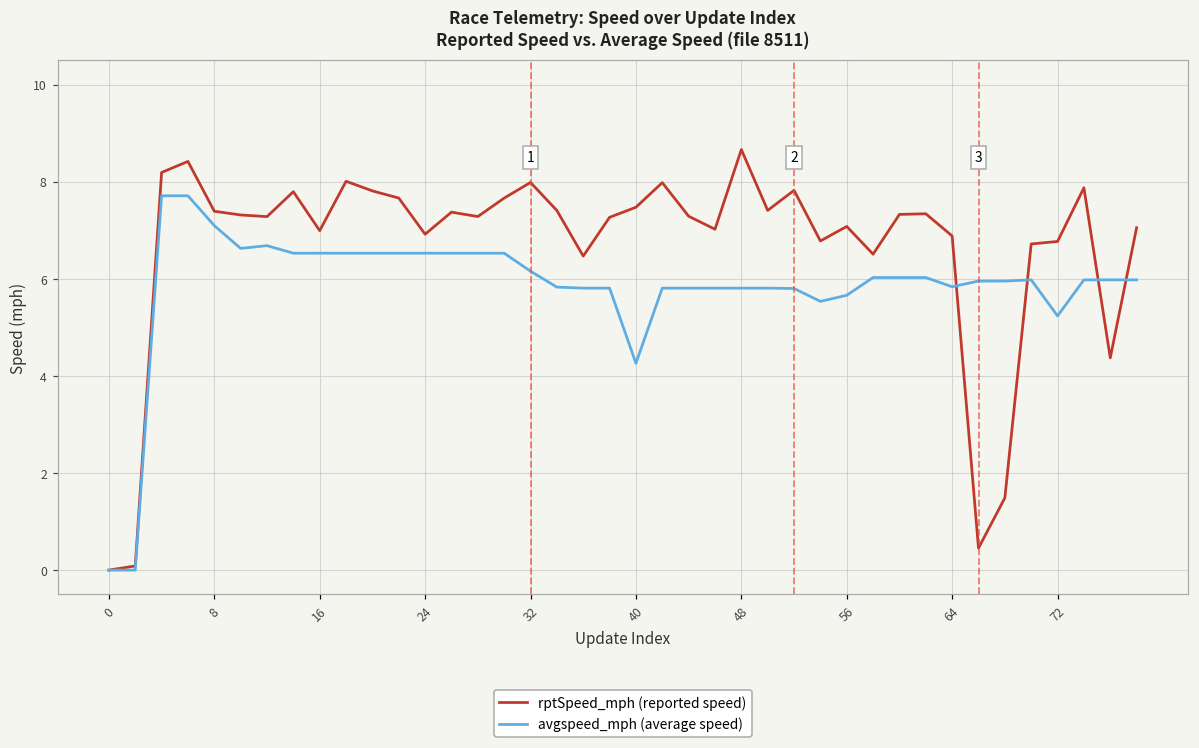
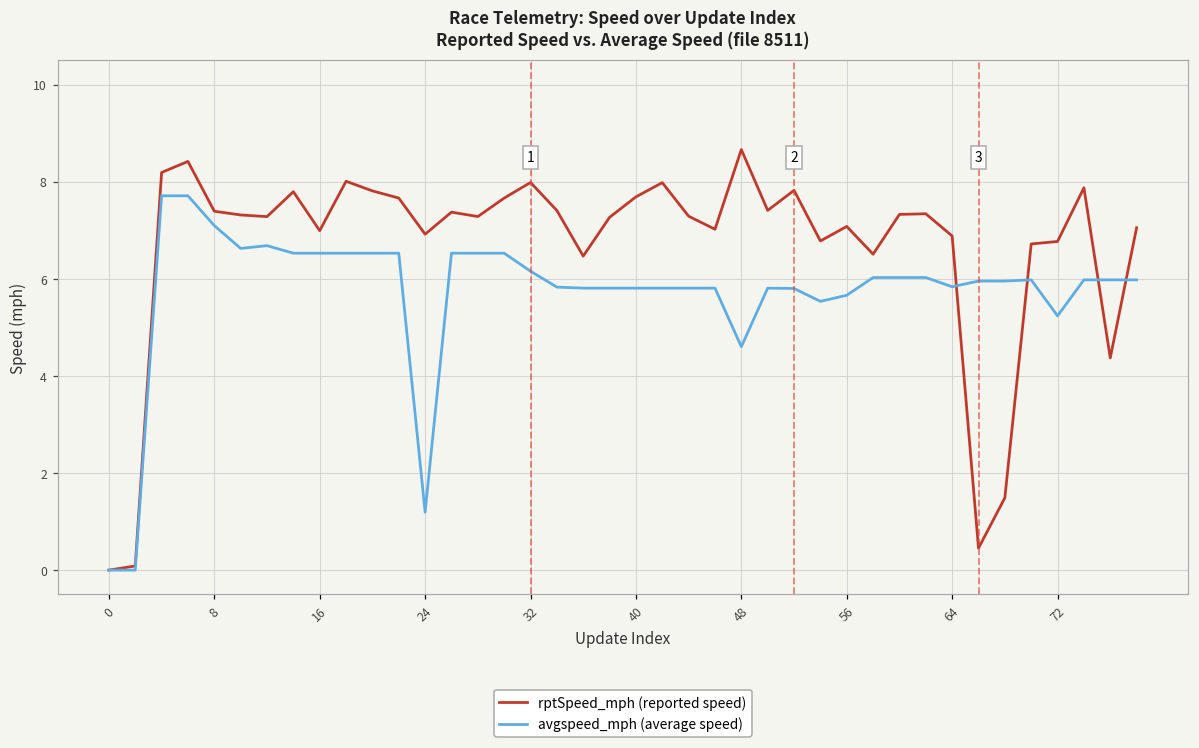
  {
    "rptSpeed_mph (reported speed)": {
      "8": 7.4,
      "16": 7.0,
      "24": 6.9,
-     "40": 7.5,
+     "40": 7.7,
      "48": 8.7,
      "56": 7.1,
      "64": 6.9,
      "72": 6.8
    },
    "avgspeed_mph (average speed)": {
      "8": 7.1,
      "16": 6.5,
-     "24": 6.5,
+     "24": 1.2,
      "32": 6.2,
-     "40": 4.3,
-     "48": 5.8,
+     "40": 5.8,
+     "48": 4.6,
      "56": 5.7,
      "64": 5.8,
      "72": 5.2
    }
  }
